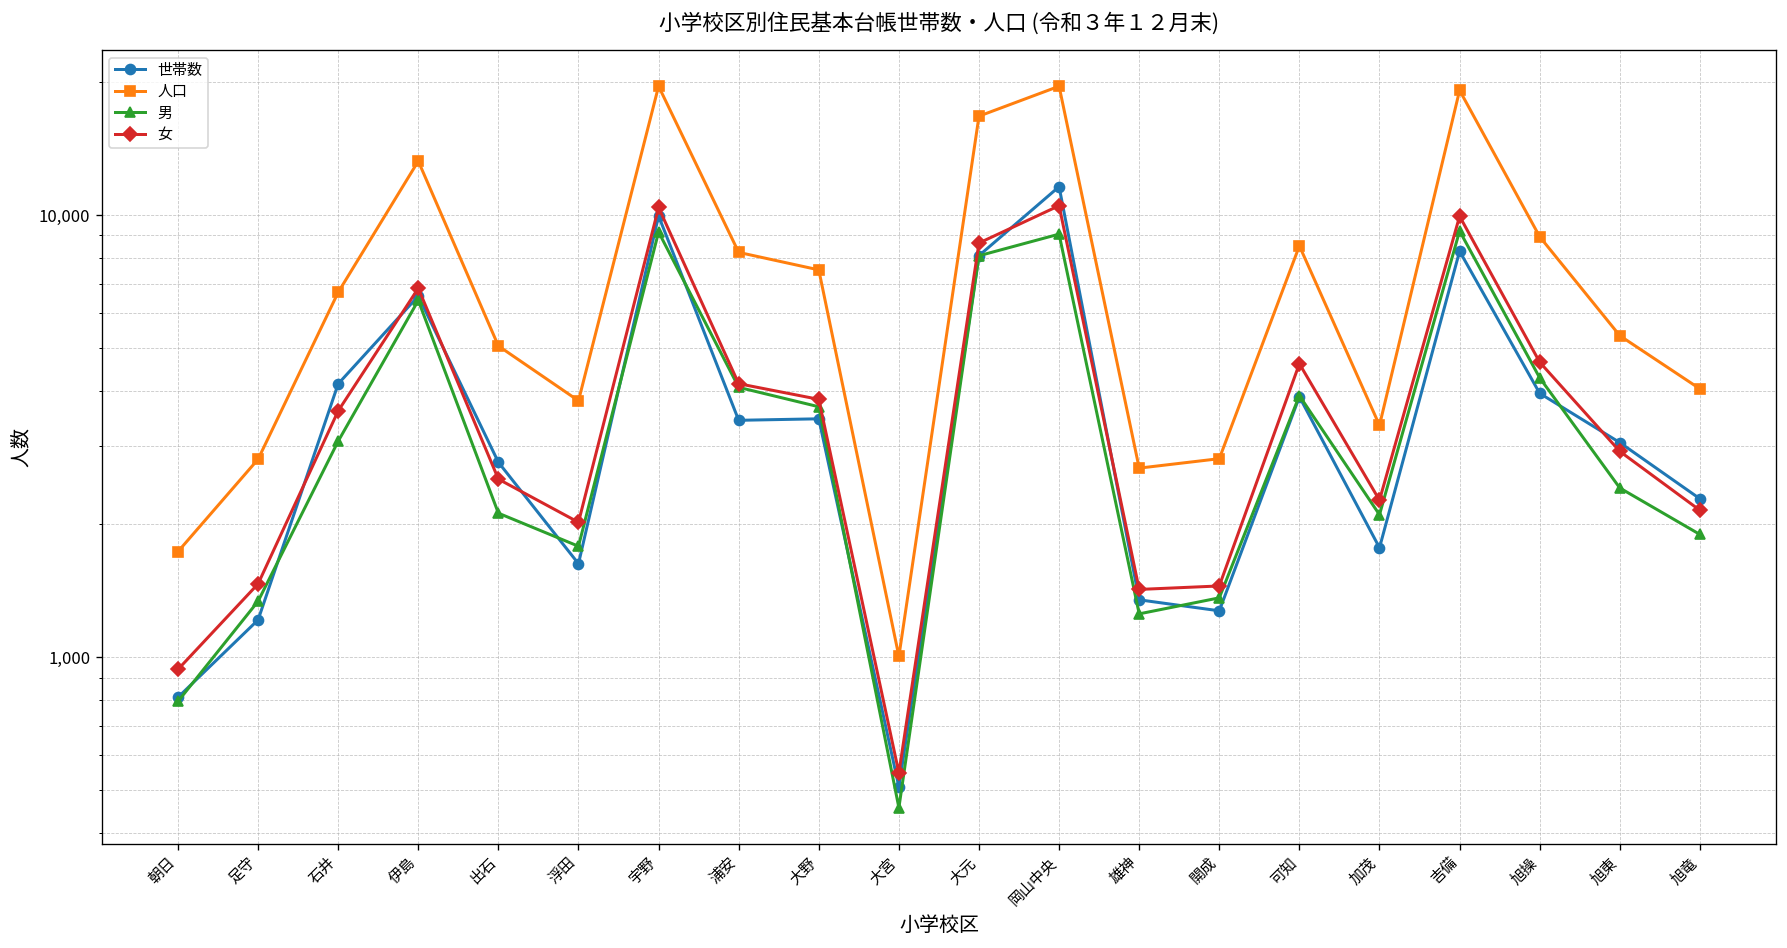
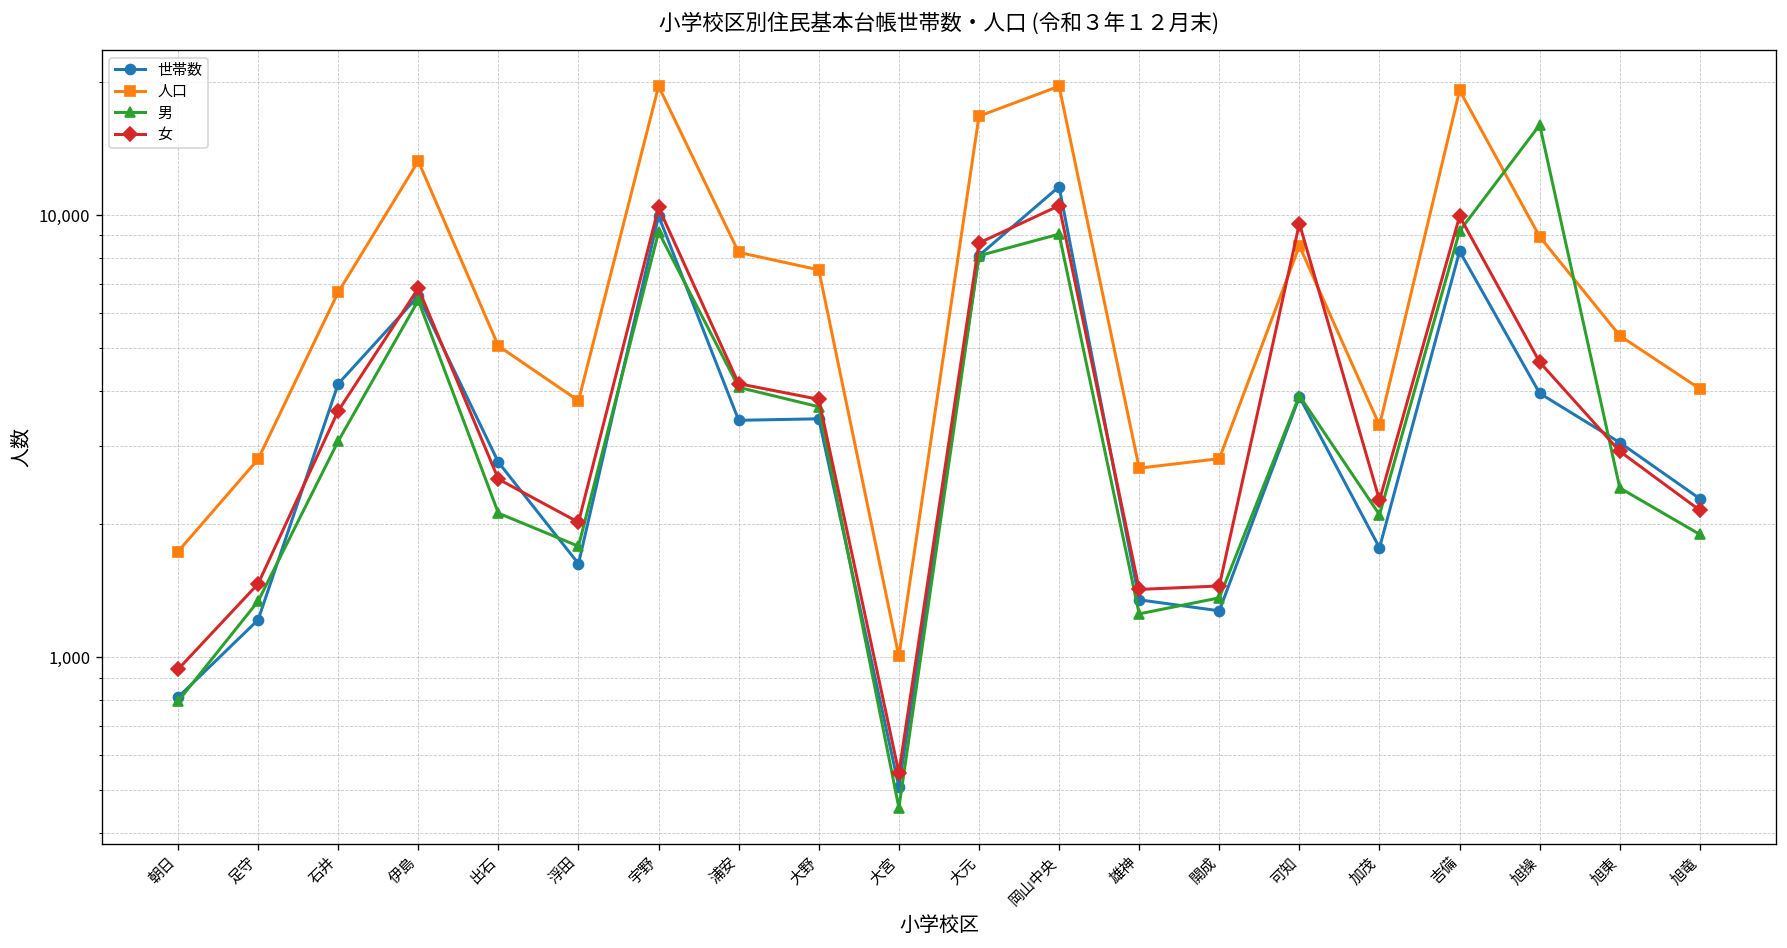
  {
    "世帯数": {
      "朝日": "810",
      "足守": "1,220",
      "石井": "4,200",
      "伊島": "6,600",
      "出石": "2,800",
      "浮田": "1,600",
      "宇野": "10,000",
      "浦安": "3,400",
      "大野": "3,500",
      "大宮": "510",
      "岡山中央": "11,600",
      "雄神": "1,350",
      "開成": "1,270",
      "加茂": "1,800",
      "吉備": "8,300",
      "旭操": "4,000",
      "旭東": "3,100",
      "旭竜": "2,300"
    },
    "人口": {
      "朝日": "1,700",
      "足守": "2,800",
      "石井": "6,700",
      "伊島": "13,200",
      "出石": "5,100",
      "浮田": "3,800",
      "宇野": "20,000",
      "浦安": "8,200",
      "大野": "7,500",
      "大宮": "1,010",
      "大元": "17,000",
      "岡山中央": "20,000",
      "雄神": "2,700",
      "開成": "2,800",
      "可知": "8,500",
      "加茂": "3,300",
      "吉備": "19,000",
      "旭操": "8,900",
      "旭東": "5,300",
      "旭竜": "4,000"
    },
    "男": {
      "朝日": "800",
      "足守": "1,340",
      "石井": "3,100",
      "伊島": "6,400",
      "出石": "2,100",
      "浮田": "1,800",
      "宇野": "9,200",
      "浦安": "4,100",
      "大野": "3,700",
      "大宮": "460",
      "岡山中央": "9,100",
      "雄神": "1,250",
      "開成": "1,360",
      "加茂": "2,100",
      "吉備": "9,200",
-     "旭操": "4,300",
+     "旭操": "16,000",
      "旭東": "2,400",
      "旭竜": "1,900"
    },
    "女": {
      "朝日": "940",
      "足守": "1,470",
      "石井": "3,600",
      "伊島": "6,800",
      "出石": "2,500",
      "浮田": "2,000",
      "宇野": "10,400",
      "浦安": "4,200",
      "大野": "3,800",
      "大宮": "550",
      "大元": "8,600",
      "岡山中央": "10,500",
      "雄神": "1,420",
      "開成": "1,450",
-     "可知": "4,600",
+     "可知": "9,600",
      "加茂": "2,300",
      "吉備": "9,900",
      "旭操": "4,600",
      "旭東": "2,900",
      "旭竜": "2,200"
    }
  }
